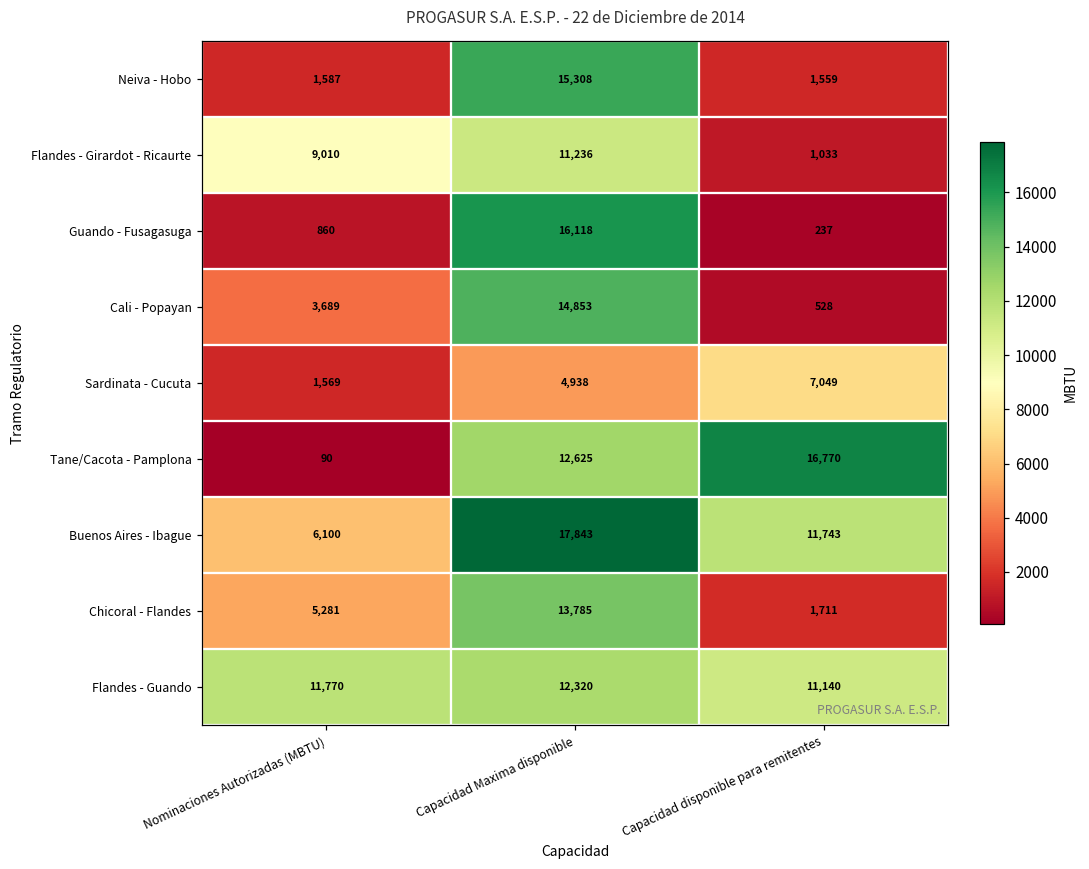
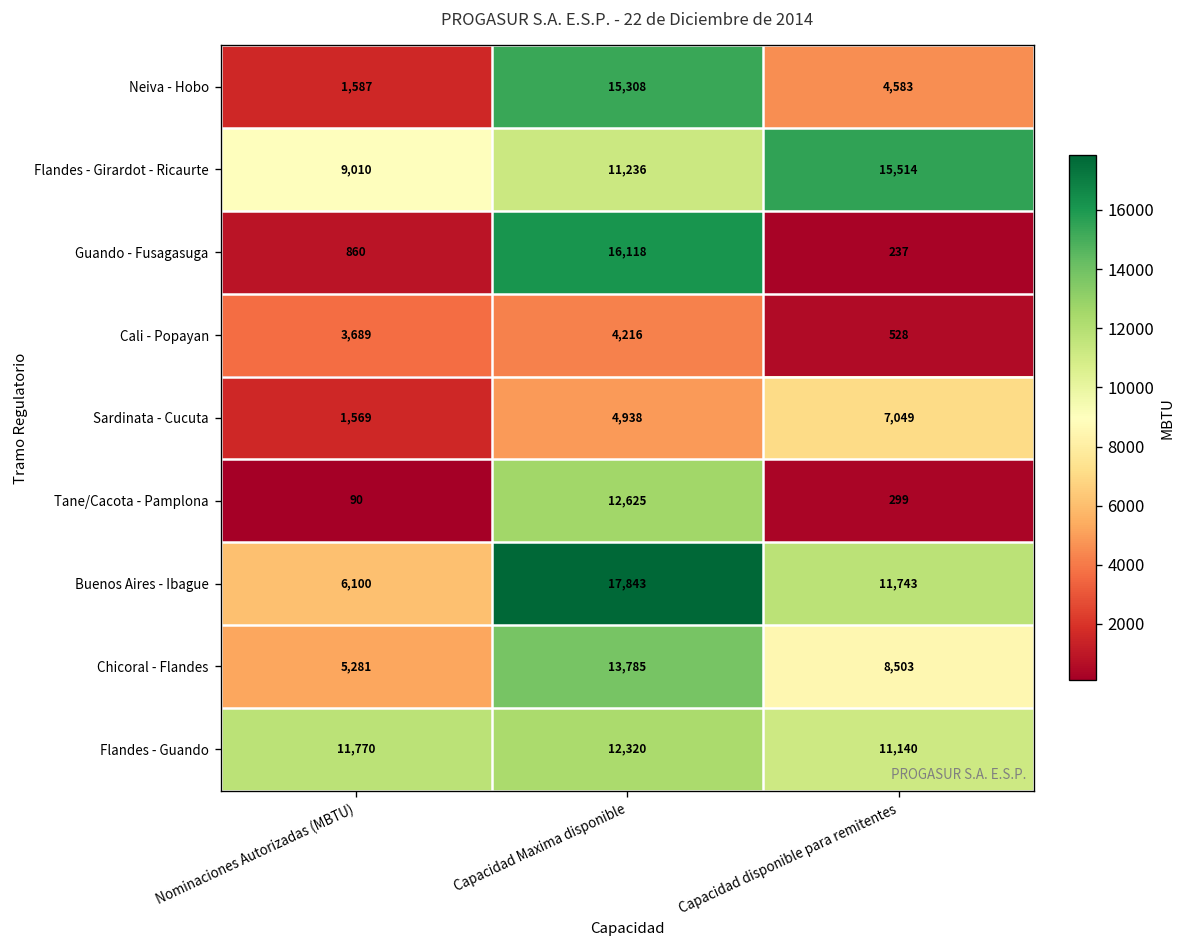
  {
    "Neiva - Hobo": {
      "Nominaciones Autorizadas (MBTU)": "1,587",
      "Capacidad Maxima disponible": "15,308",
-     "Capacidad disponible para remitentes": "1,559"
+     "Capacidad disponible para remitentes": "4,583"
    },
    "Flandes - Girardot - Ricaurte": {
      "Nominaciones Autorizadas (MBTU)": "9,010",
      "Capacidad Maxima disponible": "11,236",
-     "Capacidad disponible para remitentes": "1,033"
+     "Capacidad disponible para remitentes": "15,514"
    },
    "Guando - Fusagasuga": {
      "Nominaciones Autorizadas (MBTU)": "860",
      "Capacidad Maxima disponible": "16,118",
      "Capacidad disponible para remitentes": "237"
    },
    "Cali - Popayan": {
      "Nominaciones Autorizadas (MBTU)": "3,689",
-     "Capacidad Maxima disponible": "14,853",
+     "Capacidad Maxima disponible": "4,216",
      "Capacidad disponible para remitentes": "528"
    },
    "Sardinata - Cucuta": {
      "Nominaciones Autorizadas (MBTU)": "1,569",
      "Capacidad Maxima disponible": "4,938",
      "Capacidad disponible para remitentes": "7,049"
    },
    "Tane/Cacota - Pamplona": {
      "Nominaciones Autorizadas (MBTU)": "90",
      "Capacidad Maxima disponible": "12,625",
-     "Capacidad disponible para remitentes": "16,770"
+     "Capacidad disponible para remitentes": "299"
    },
    "Buenos Aires - Ibague": {
      "Nominaciones Autorizadas (MBTU)": "6,100",
      "Capacidad Maxima disponible": "17,843",
      "Capacidad disponible para remitentes": "11,743"
    },
    "Chicoral - Flandes": {
      "Nominaciones Autorizadas (MBTU)": "5,281",
      "Capacidad Maxima disponible": "13,785",
-     "Capacidad disponible para remitentes": "1,711"
+     "Capacidad disponible para remitentes": "8,503"
    },
    "Flandes - Guando": {
      "Nominaciones Autorizadas (MBTU)": "11,770",
      "Capacidad Maxima disponible": "12,320"
    }
  }
